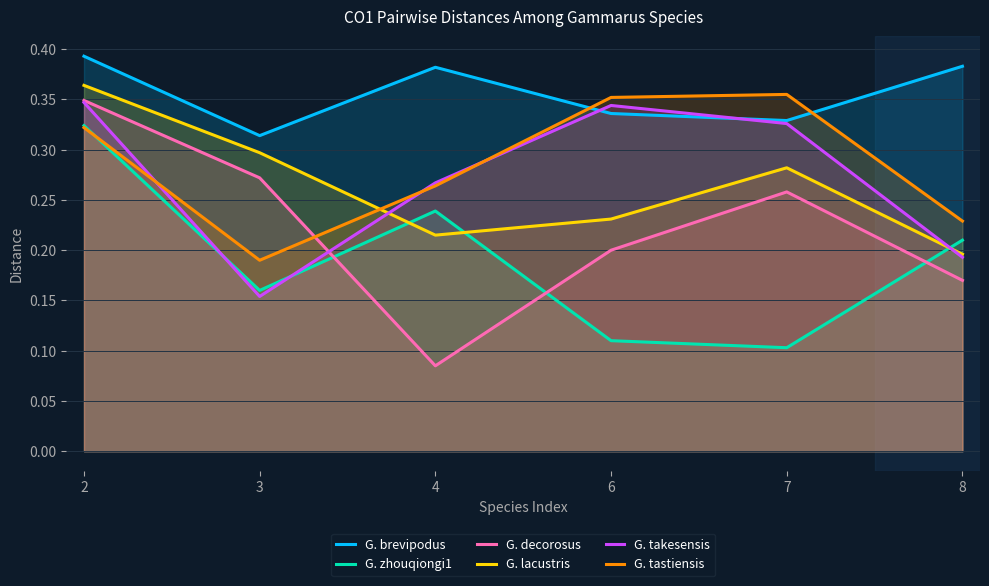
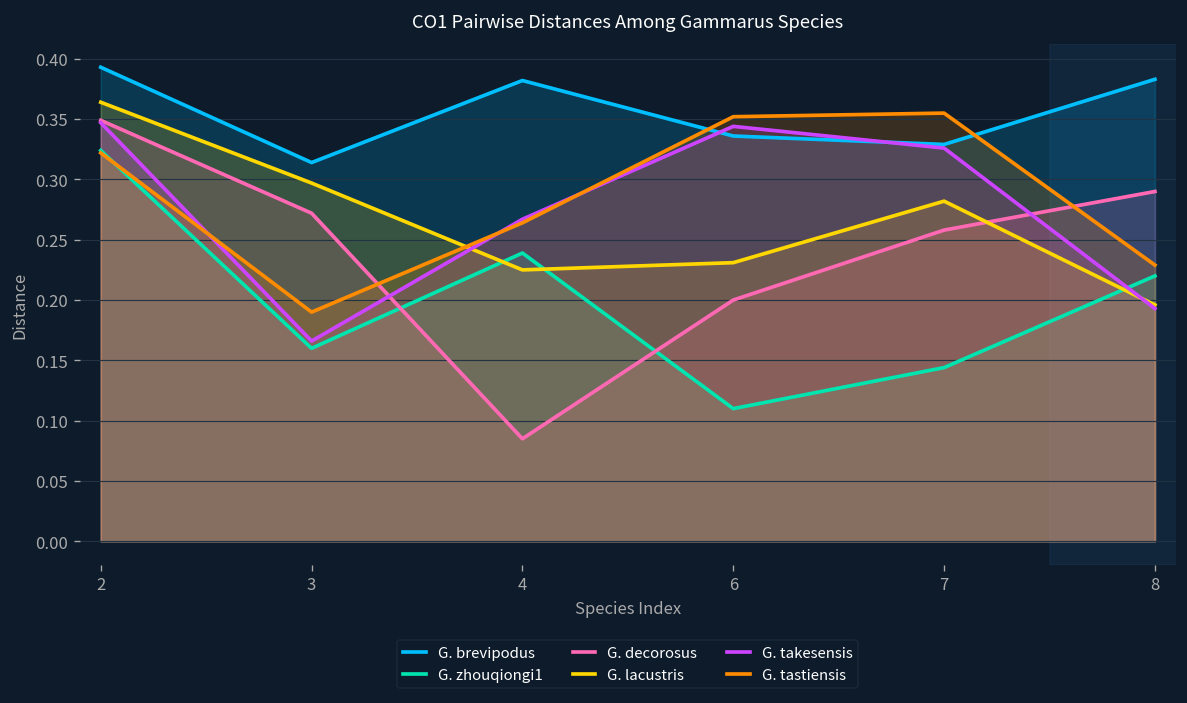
  {
    "G. brevipodus": {
      "2": 0.393,
      "3": 0.314,
      "4": 0.382,
      "6": 0.336,
      "7": 0.329,
      "8": 0.383
    },
    "G. zhouqiongi1": {
      "3": 0.160,
      "4": 0.239,
      "6": 0.110,
-     "7": 0.103,
-     "8": 0.21
+     "7": 0.144,
+     "8": 0.22
    },
    "G. decorosus": {
      "3": 0.27,
      "4": 0.085,
      "6": 0.20,
      "7": 0.26,
-     "8": 0.17
+     "8": 0.29
    },
    "G. lacustris": {
      "2": 0.364,
      "3": 0.297,
-     "4": 0.215,
+     "4": 0.225,
      "6": 0.231,
      "7": 0.282,
      "8": 0.196
    },
    "G. takesensis": {
-     "3": 0.154,
+     "3": 0.166,
      "4": 0.267,
      "6": 0.344,
      "7": 0.326,
      "8": 0.193
    },
    "G. tastiensis": {
      "3": 0.190,
      "4": 0.264,
      "6": 0.352,
      "7": 0.355,
      "8": 0.229
    }
  }
